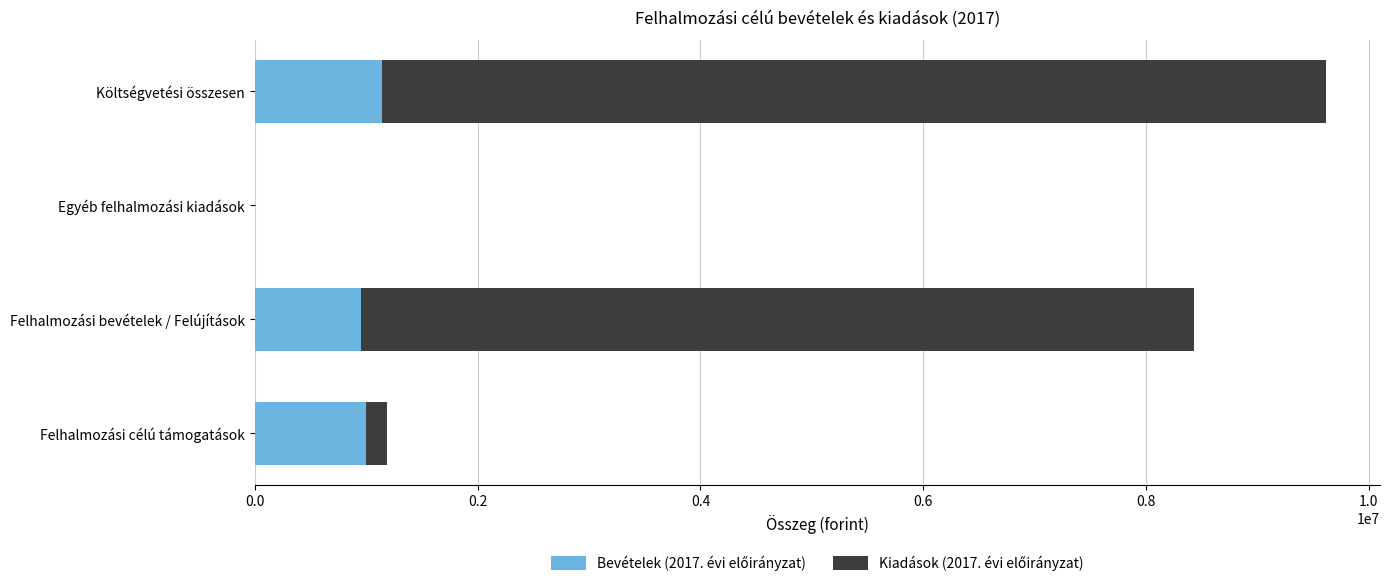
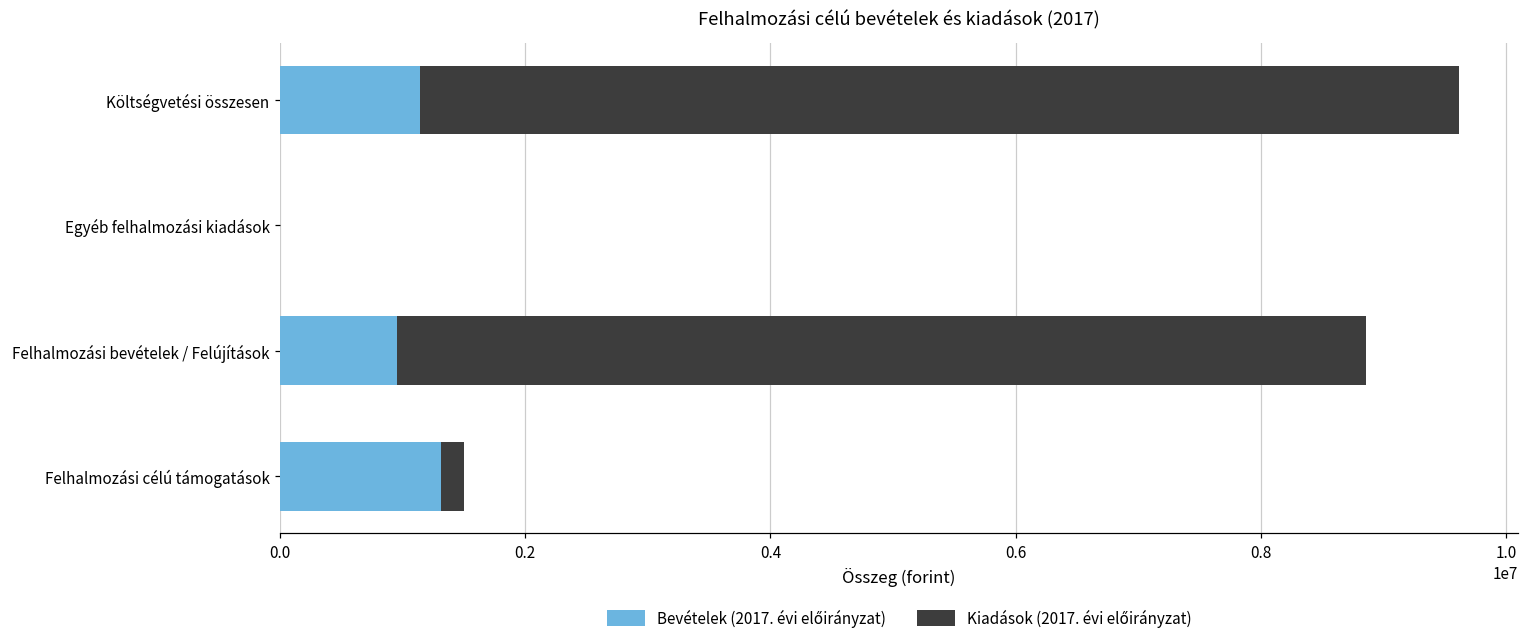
  {
    "Bevételek (2017. évi előirányzat)": {
      "Költségvetési összesen": 1140000,
      "Egyéb felhalmozási kiadások": 0,
      "Felhalmozási bevételek / Felújítások": 950000,
-     "Felhalmozási célú támogatások": 1000000
+     "Felhalmozási célú támogatások": 1310000
    },
    "Kiadások (2017. évi előirányzat)": {
      "Költségvetési összesen": 8480000,
      "Egyéb felhalmozási kiadások": 0,
-     "Felhalmozási bevételek / Felújítások": 7480000,
+     "Felhalmozási bevételek / Felújítások": 7910000,
      "Felhalmozási célú támogatások": 190000
    }
  }
